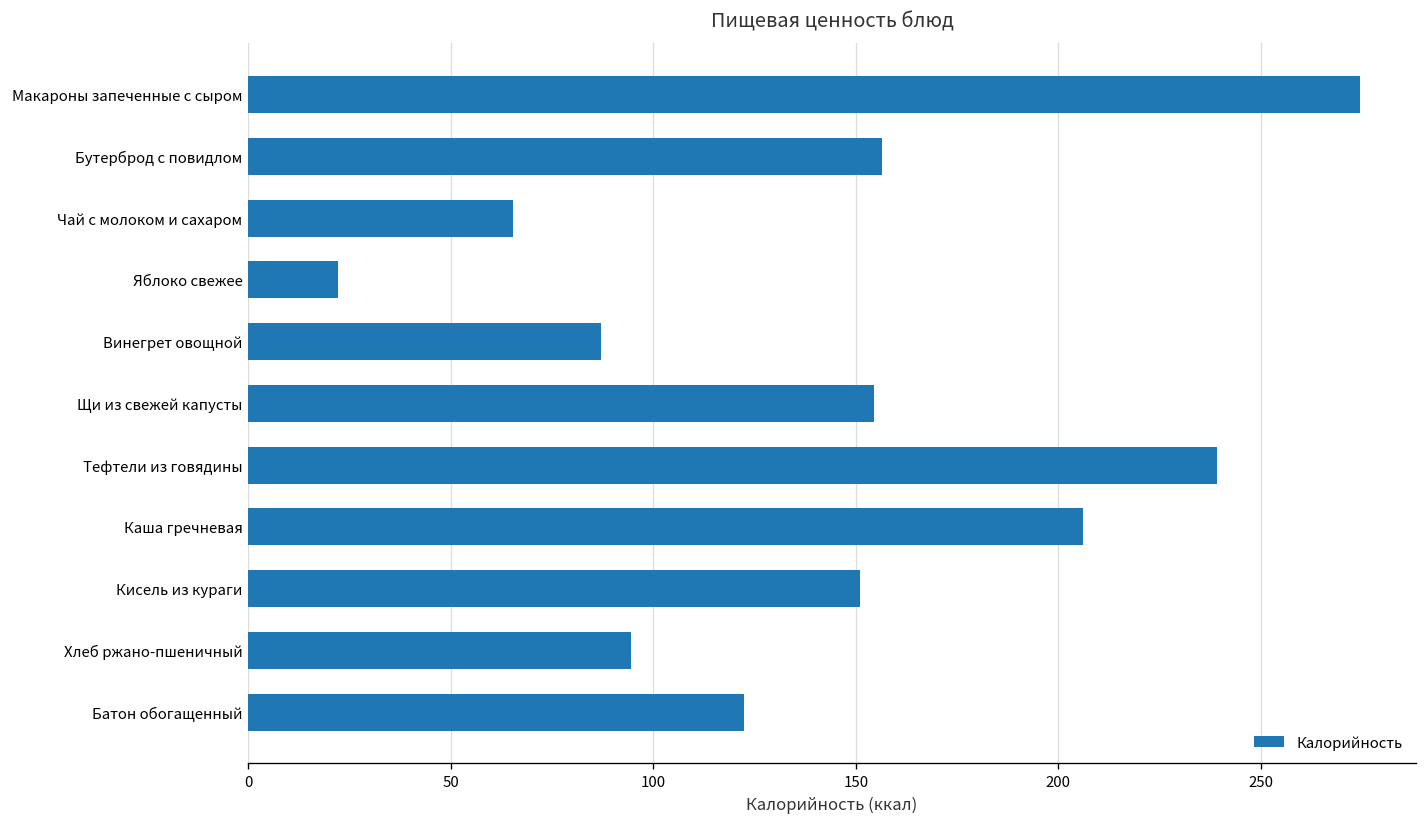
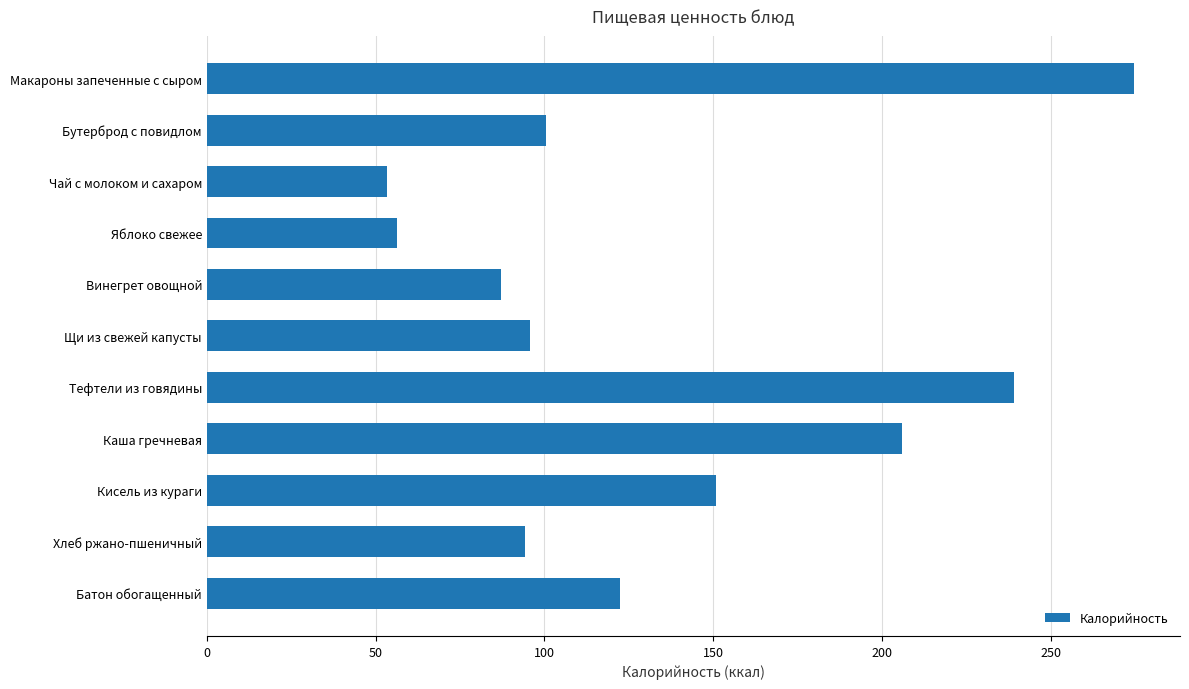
  {
    "Макароны запеченные с сыром": 275,
-   "Бутерброд с повидлом": 157,
-   "Чай с молоком и сахаром": 65,
-   "Яблоко свежее": 22,
+   "Бутерброд с повидлом": 101,
+   "Чай с молоком и сахаром": 54,
+   "Яблоко свежее": 56,
    "Винегрет овощной": 87,
-   "Щи из свежей капусты": 155,
+   "Щи из свежей капусты": 96,
    "Тефтели из говядины": 239,
    "Каша гречневая": 206,
    "Кисель из кураги": 151,
    "Хлеб ржано-пшеничный": 94,
    "Батон обогащенный": 123
  }
